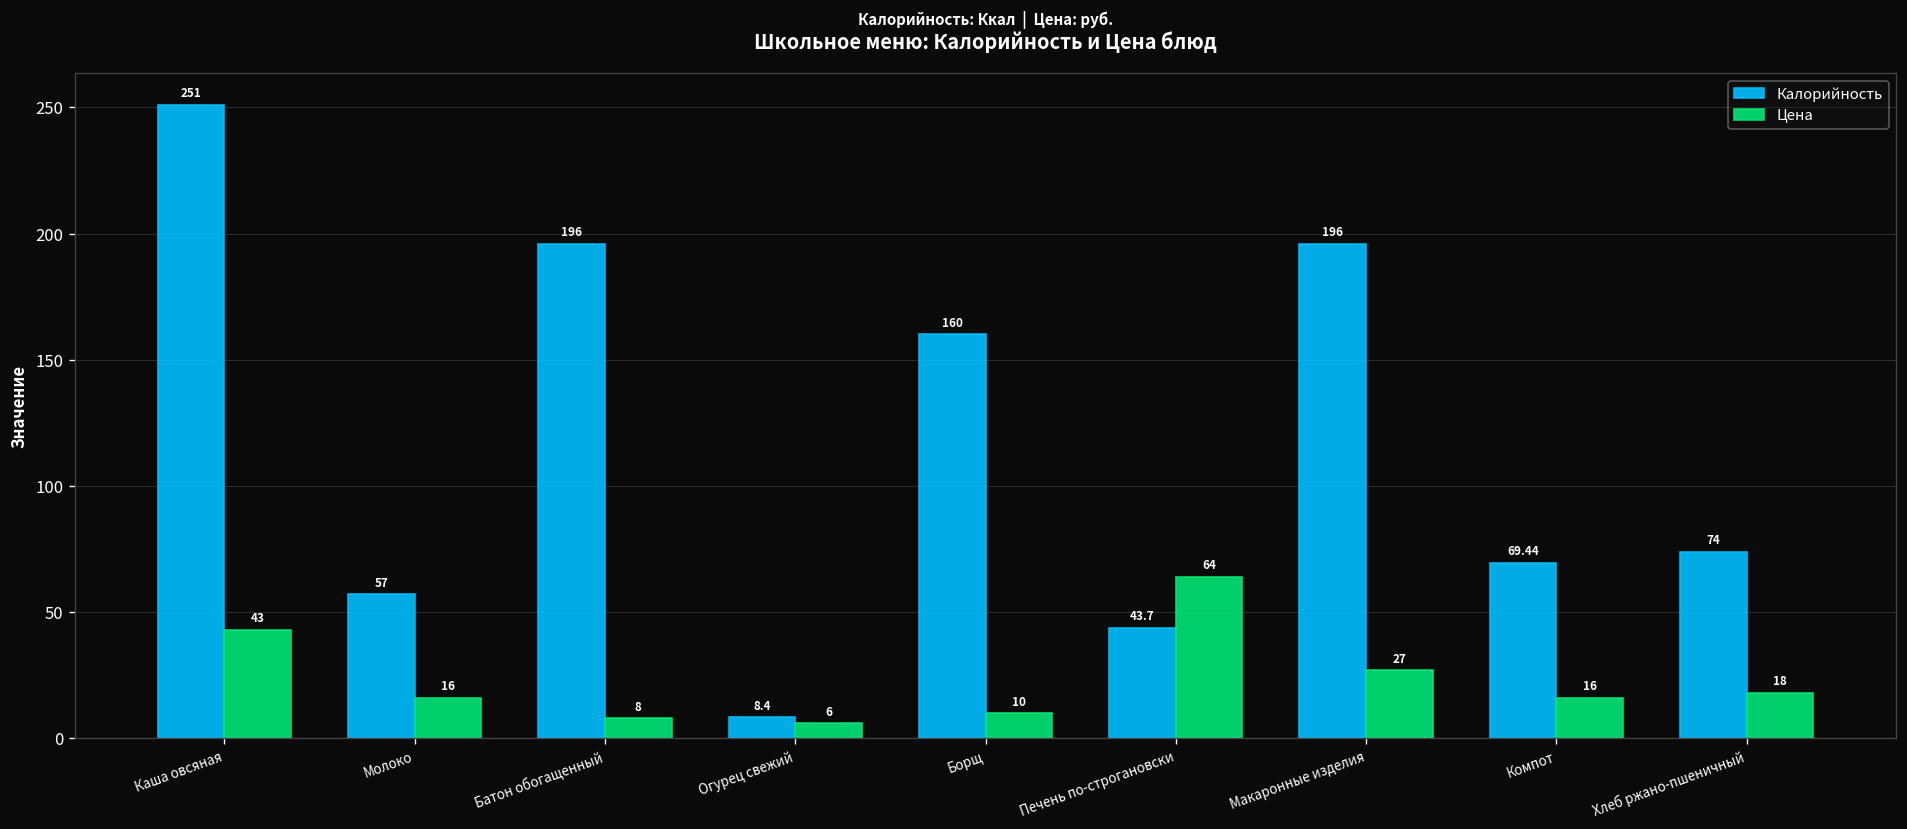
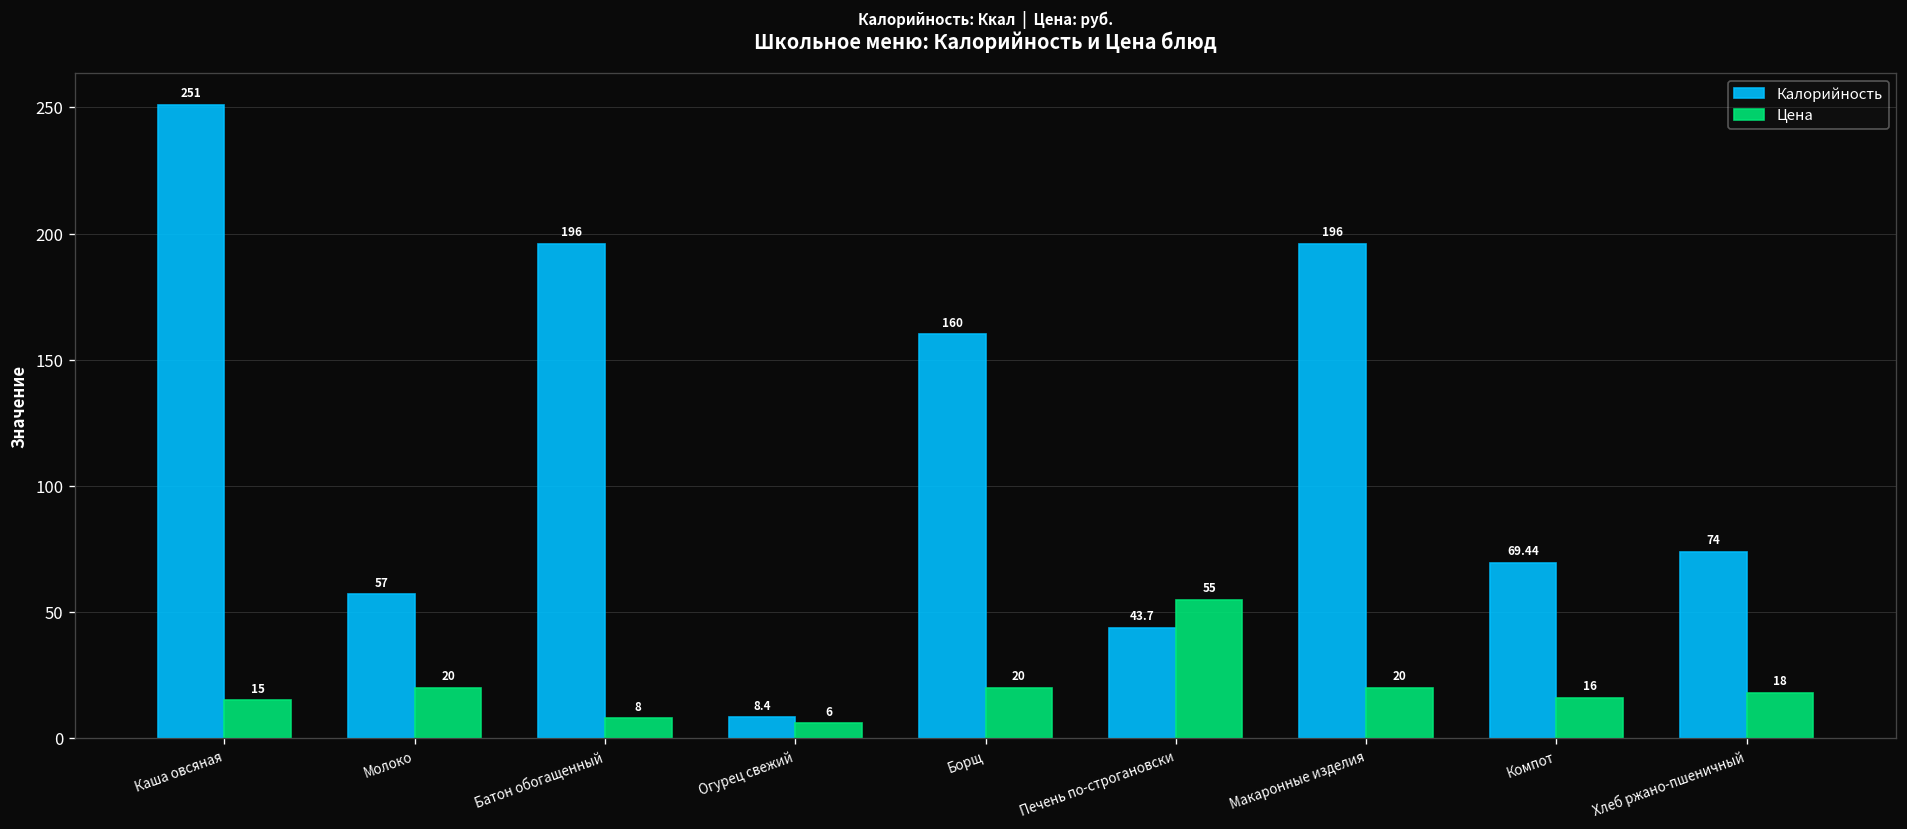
  {
    "Калорийность": {
      "Каша овсяная": 251,
      "Молоко": 57,
      "Батон обогащенный": 196,
      "Огурец свежий": 8.4,
      "Борщ": 160,
      "Печень по-строгановски": 43.7,
      "Макаронные изделия": 196,
      "Компот": 69.44,
      "Хлеб ржано-пшеничный": 74
    },
    "Цена": {
-     "Каша овсяная": 43,
-     "Молоко": 16,
+     "Каша овсяная": 15,
+     "Молоко": 20,
      "Батон обогащенный": 8,
      "Огурец свежий": 6,
-     "Борщ": 10,
-     "Печень по-строгановски": 64,
-     "Макаронные изделия": 27,
+     "Борщ": 20,
+     "Печень по-строгановски": 55,
+     "Макаронные изделия": 20,
      "Компот": 16,
      "Хлеб ржано-пшеничный": 18
    }
  }
